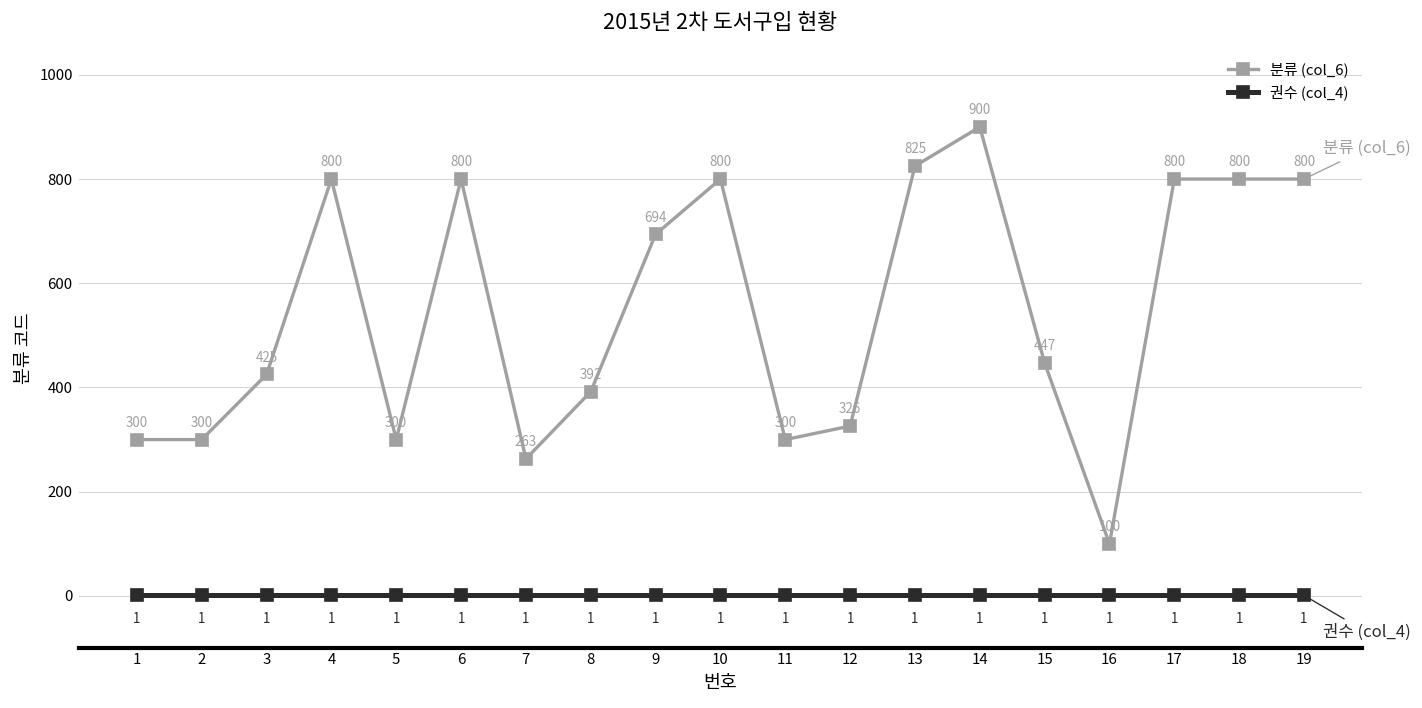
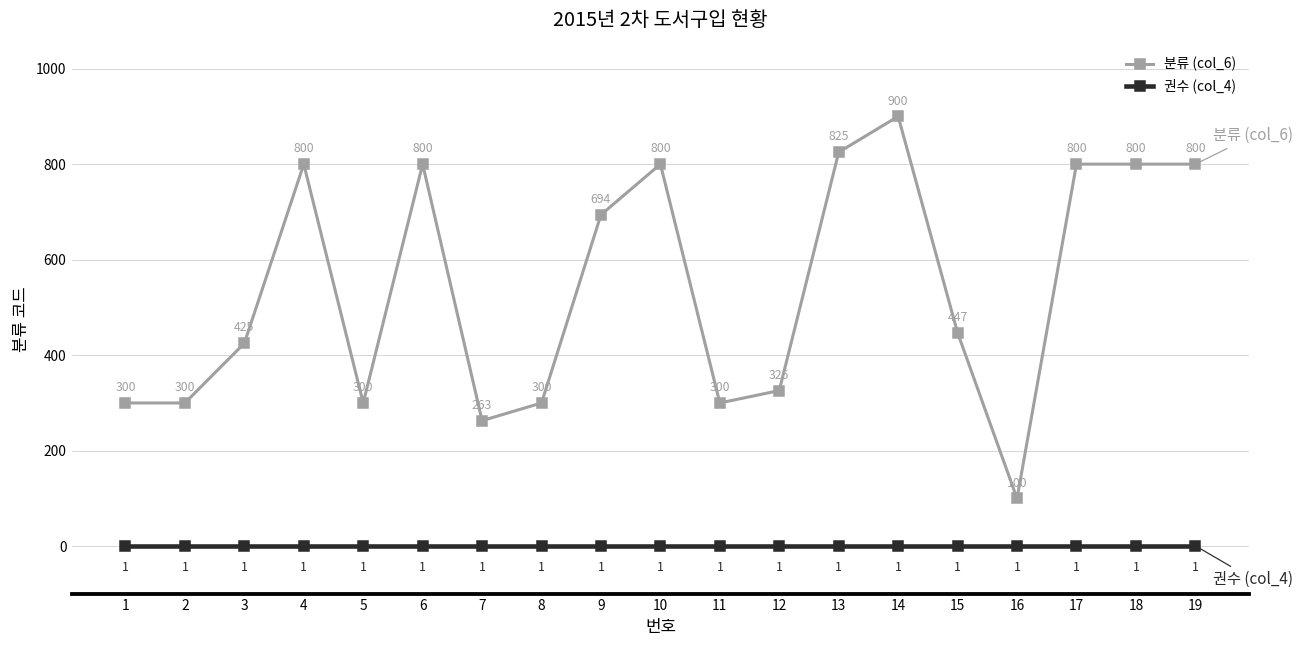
  {
    "분류 (col_6)": {
      "1": 300,
      "2": 300,
      "3": 425,
      "4": 800,
      "5": 300,
      "6": 800,
      "7": 263,
-     "8": 392,
+     "8": 300,
      "9": 694,
      "10": 800,
      "11": 300,
      "12": 326,
      "13": 825,
      "14": 900,
      "15": 447,
      "16": 100,
      "17": 800,
      "18": 800
    },
    "권수 (col_4)": {
      "1": 1,
      "2": 1,
      "3": 1,
      "4": 1,
      "5": 1,
      "6": 1,
      "7": 1,
      "8": 1,
      "9": 1,
      "10": 1,
      "11": 1,
      "12": 1,
      "13": 1,
      "14": 1,
      "15": 1,
      "16": 1,
      "17": 1,
      "18": 1,
      "19": 1
    }
  }
